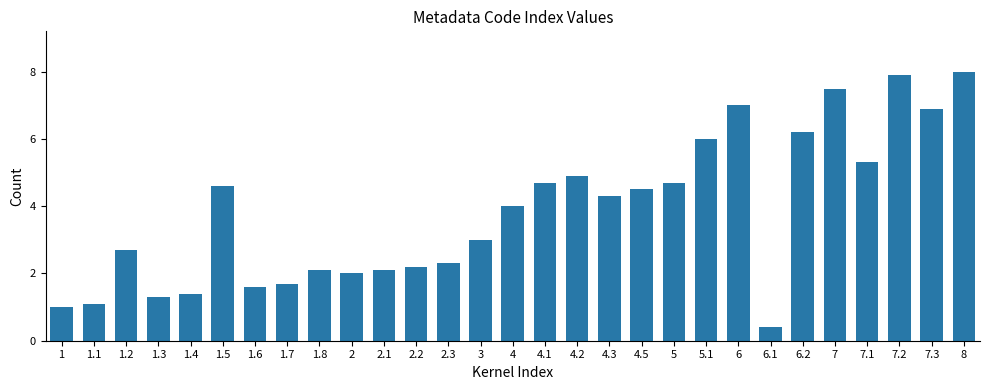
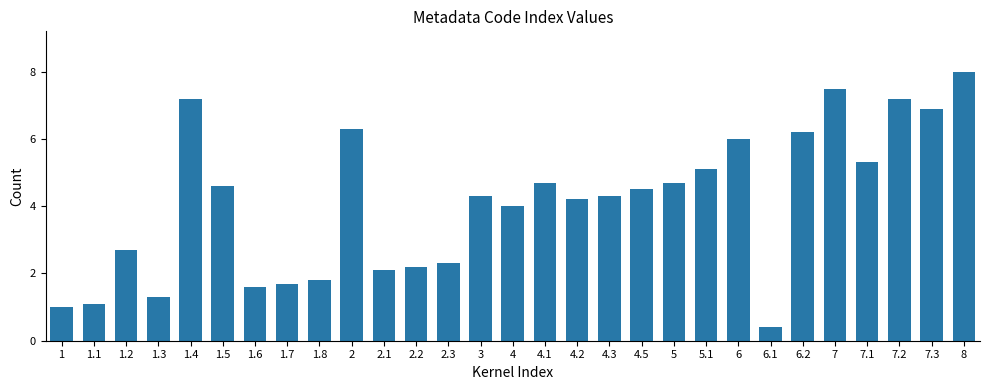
  {
    "1": 1.0,
    "1.1": 1.1,
    "1.2": 2.7,
    "1.3": 1.3,
-   "1.4": 1.4,
+   "1.4": 7.2,
    "1.5": 4.6,
    "1.6": 1.6,
    "1.7": 1.7,
-   "1.8": 2.1,
-   "2": 2.0,
+   "1.8": 1.8,
+   "2": 6.3,
    "2.1": 2.1,
    "2.2": 2.2,
    "2.3": 2.3,
-   "3": 3.0,
+   "3": 4.3,
    "4": 4.0,
    "4.1": 4.7,
-   "4.2": 4.9,
+   "4.2": 4.2,
    "4.3": 4.3,
    "4.5": 4.5,
    "5": 4.7,
-   "5.1": 6.0,
-   "6": 7,
+   "5.1": 5.1,
+   "6": 6,
    "6.1": 0.4,
    "6.2": 6.2,
    "7": 7.5,
    "7.1": 5.3,
-   "7.2": 7.9,
+   "7.2": 7.2,
    "7.3": 6.9,
    "8": 8.0
  }
